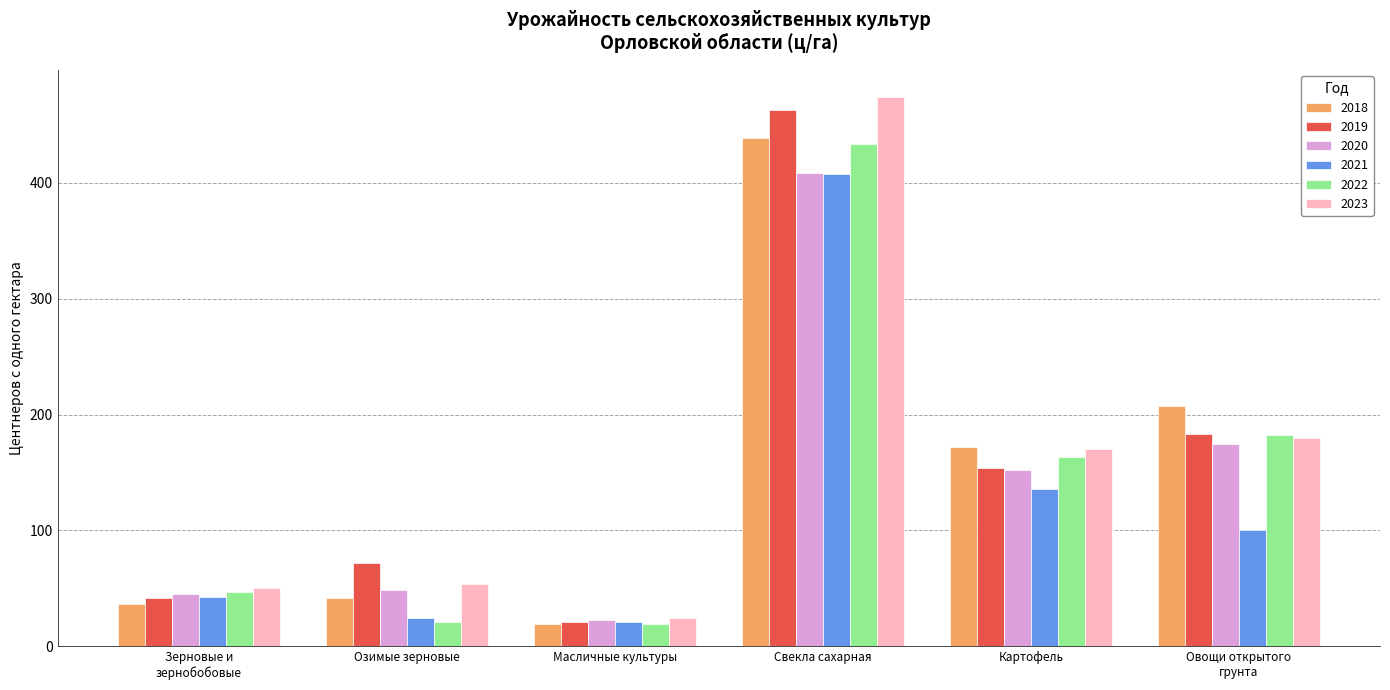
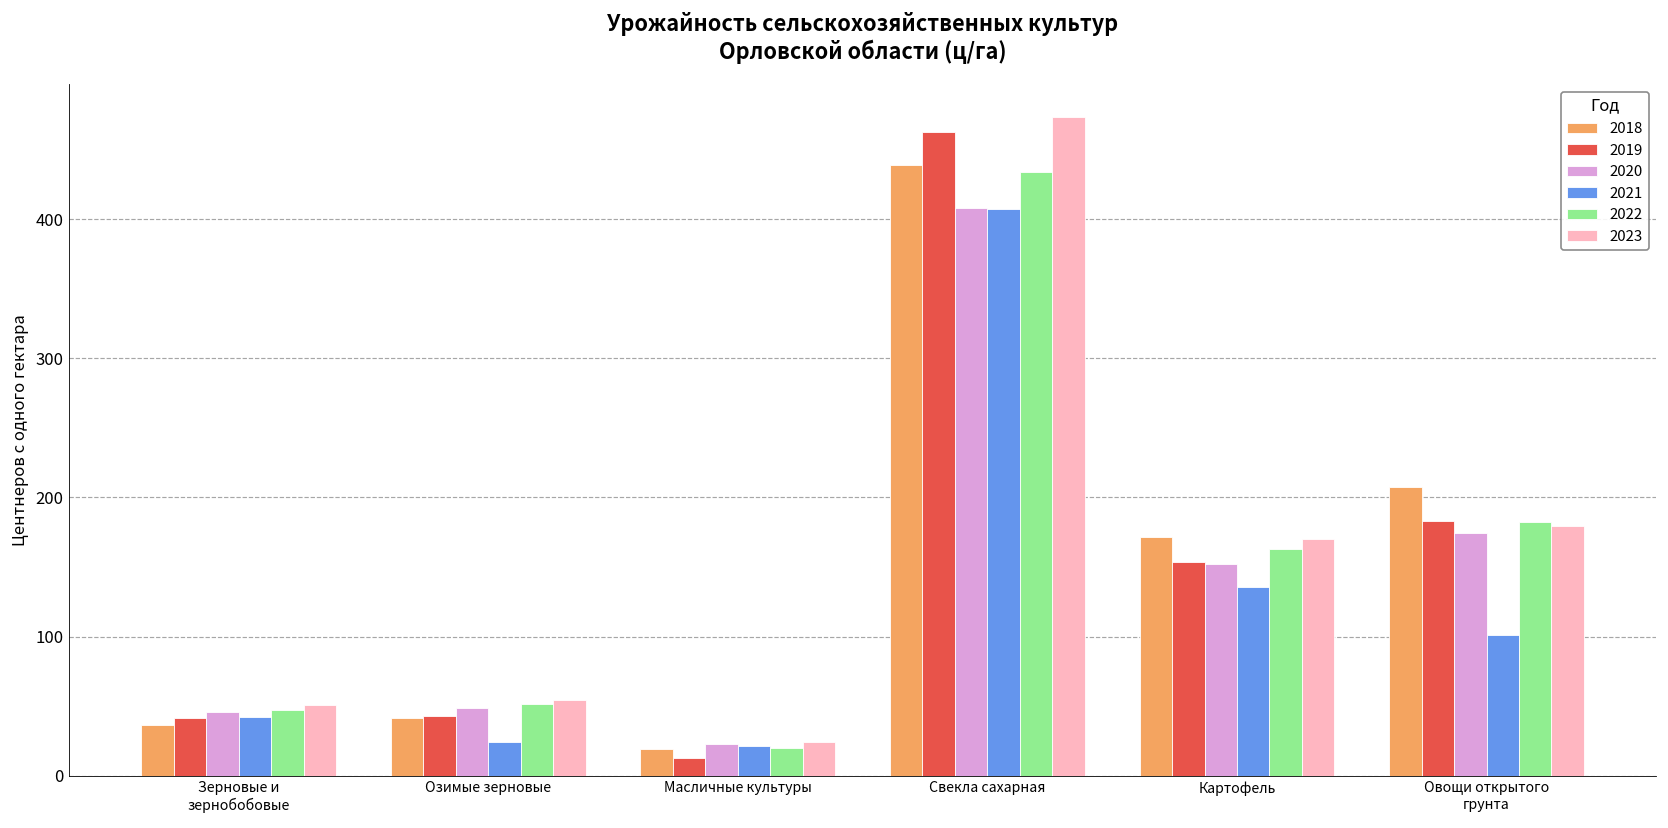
  {
    "2018": {
      "Зерновые и зернобобовые": 37,
      "Озимые зерновые": 42,
      "Масличные культуры": 19,
      "Свекла сахарная": 439,
      "Картофель": 172,
      "Овощи открытого грунта": 207
    },
    "2019": {
      "Зерновые и зернобобовые": 41,
-     "Озимые зерновые": 72,
-     "Масличные культуры": 21,
+     "Озимые зерновые": 43,
+     "Масличные культуры": 13,
      "Свекла сахарная": 463,
      "Картофель": 154,
      "Овощи открытого грунта": 183
    },
    "2021": {
      "Зерновые и зернобобовые": 42,
      "Озимые зерновые": 25,
      "Масличные культуры": 21,
      "Свекла сахарная": 408,
      "Картофель": 136,
      "Овощи открытого грунта": 101
    },
    "2022": {
      "Зерновые и зернобобовые": 47,
-     "Озимые зерновые": 21,
+     "Озимые зерновые": 52,
      "Масличные культуры": 20,
      "Свекла сахарная": 434,
      "Картофель": 163,
      "Овощи открытого грунта": 182
    }
  }
